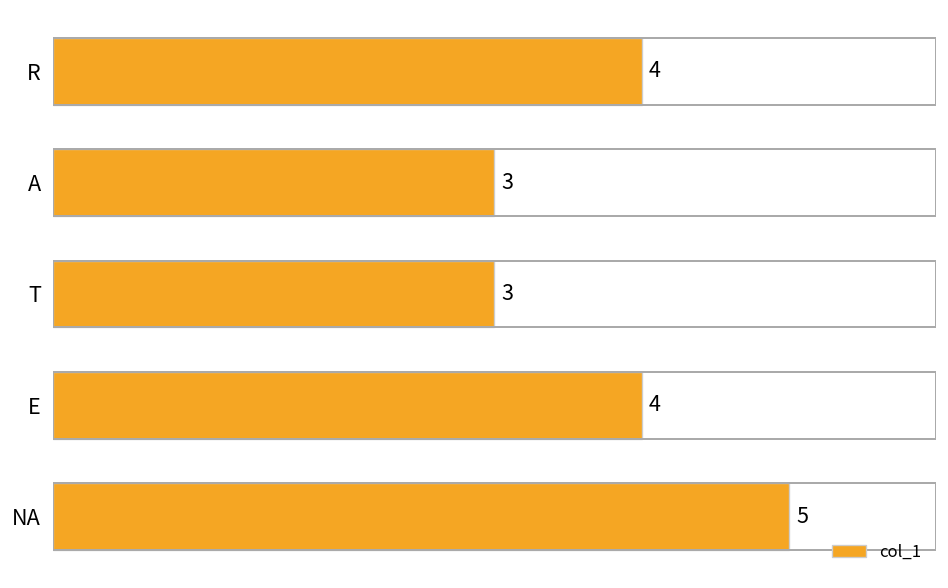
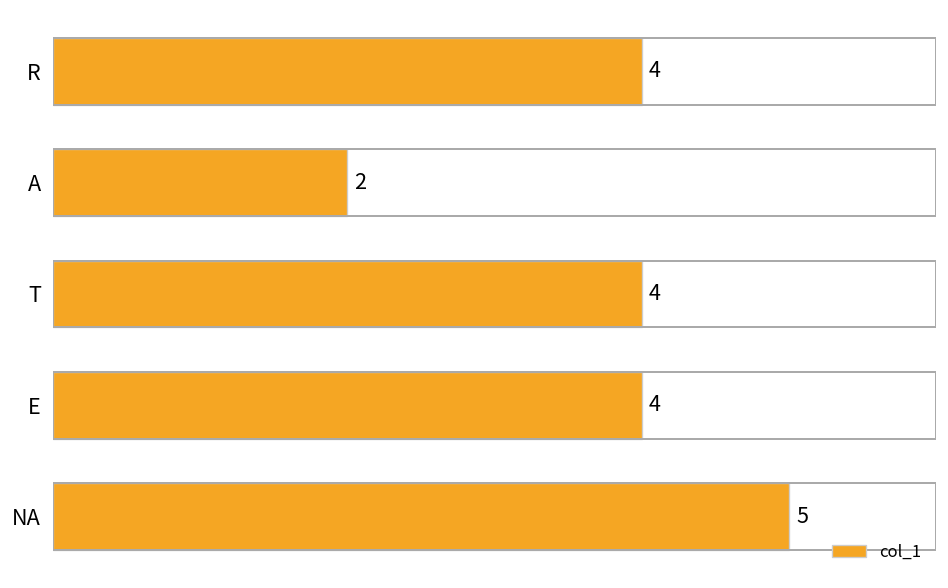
  {
    "R": 4,
-   "A": 3,
-   "T": 3,
+   "A": 2,
+   "T": 4,
    "E": 4,
    "NA": 5
  }
